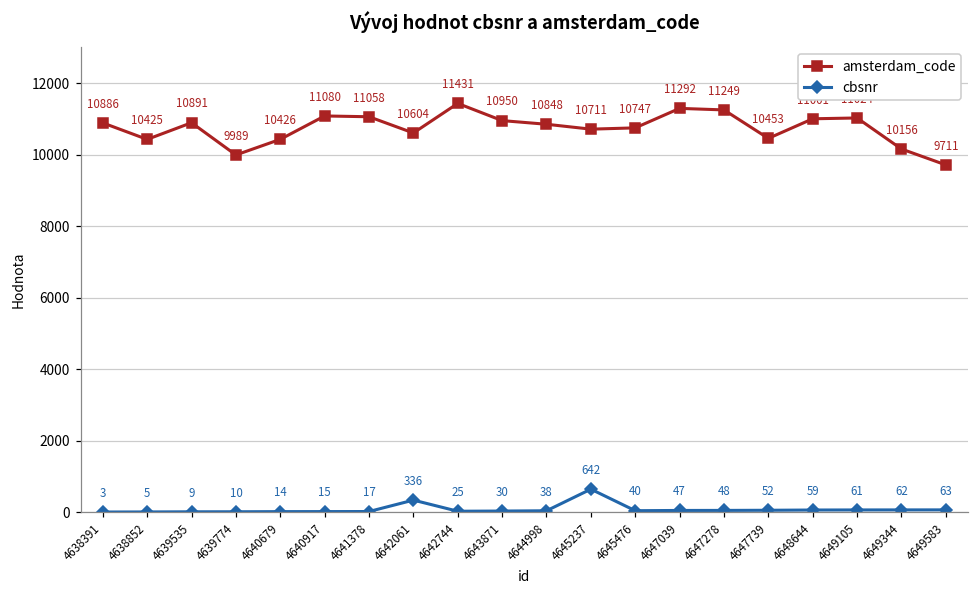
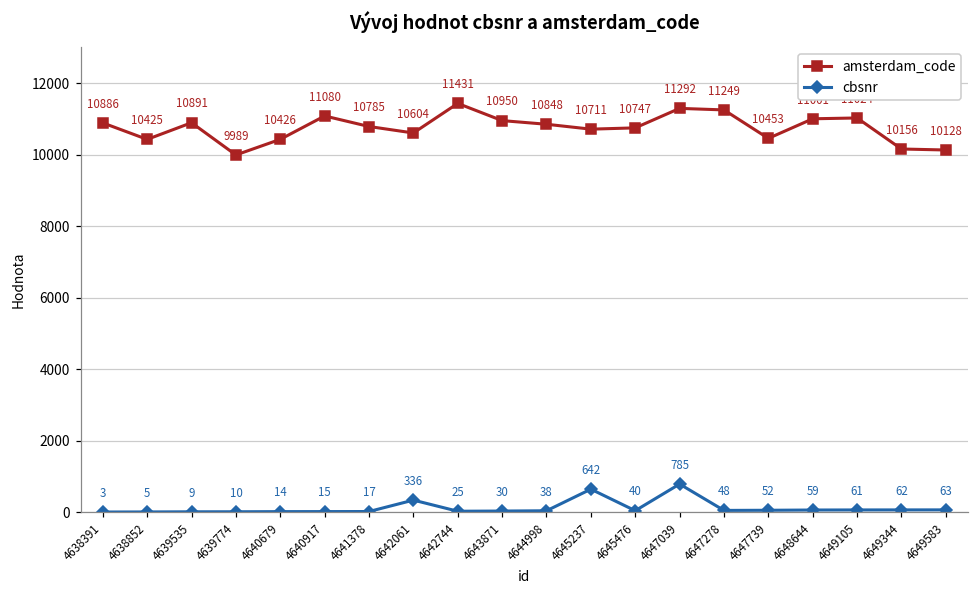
  {
    "amsterdam_code": {
      "4638391": 10886,
      "4638852": 10425,
      "4639535": 10891,
      "4639774": 9989,
      "4640679": 10426,
      "4640917": 11080,
-     "4641378": 11058,
+     "4641378": 10785,
      "4642061": 10604,
      "4642744": 11431,
      "4643871": 10950,
      "4644998": 10848,
      "4645237": 10711,
      "4645476": 10747,
      "4647039": 11292,
      "4647278": 11249,
      "4647739": 10453,
      "4649344": 10156,
-     "4649583": 9711
+     "4649583": 10128
    },
    "cbsnr": {
      "4638391": 3,
      "4638852": 5,
      "4639535": 9,
      "4639774": 10,
      "4640679": 14,
      "4640917": 15,
      "4641378": 17,
      "4642061": 336,
      "4642744": 25,
      "4643871": 30,
      "4644998": 38,
      "4645237": 642,
      "4645476": 40,
-     "4647039": 47,
+     "4647039": 785,
      "4647278": 48,
      "4647739": 52,
      "4648644": 59,
      "4649105": 61,
      "4649344": 62,
      "4649583": 63
    }
  }
